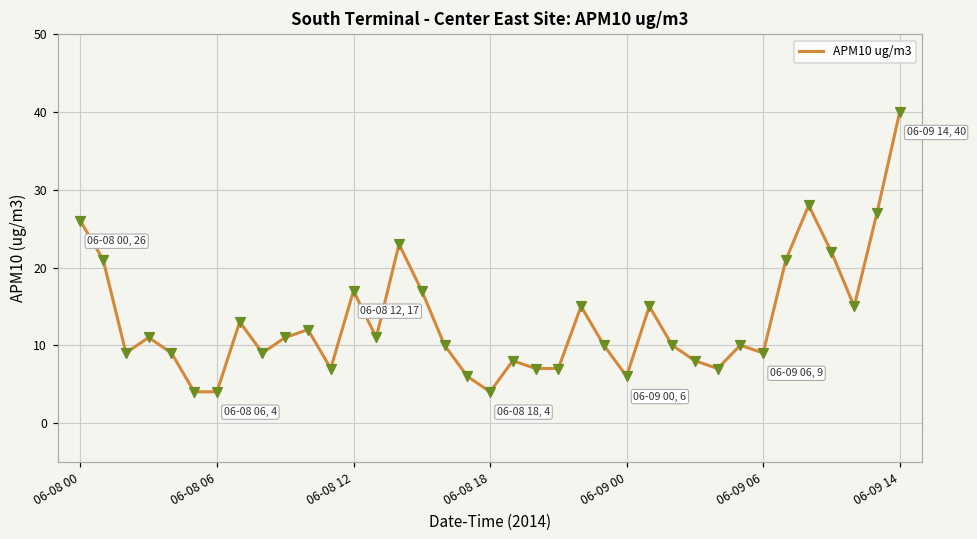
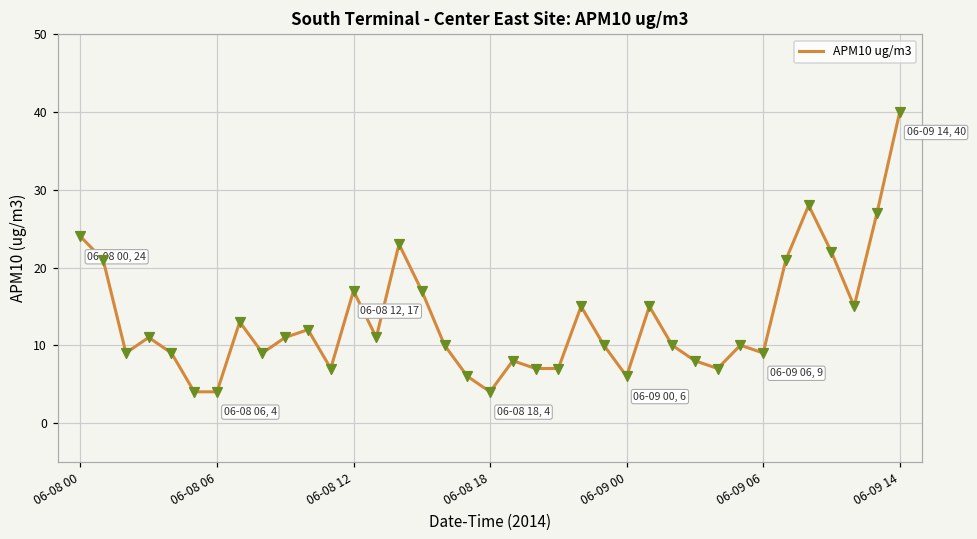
  {
-   "06-08 00": 26
+   "06-08 00": 24
  }
